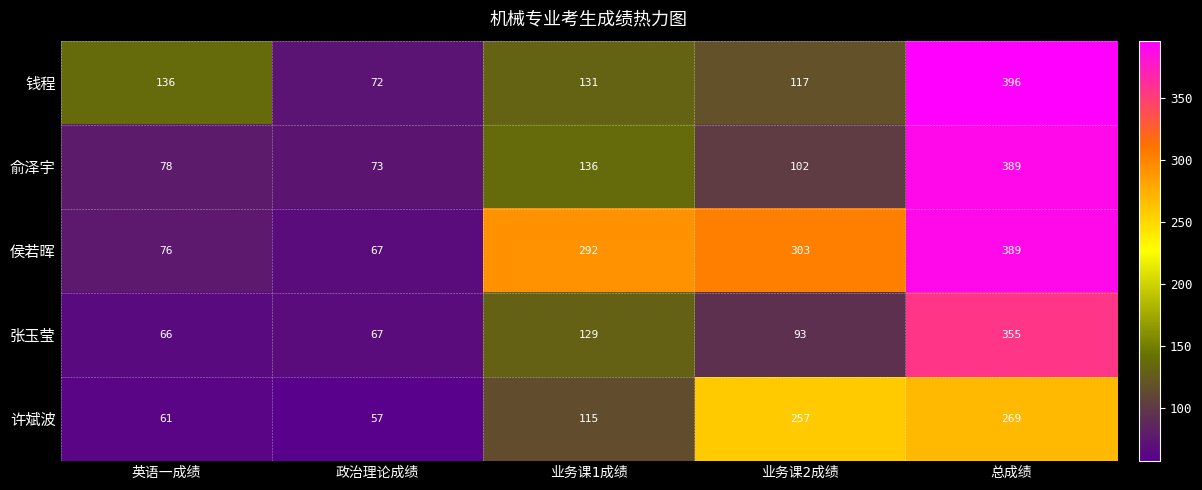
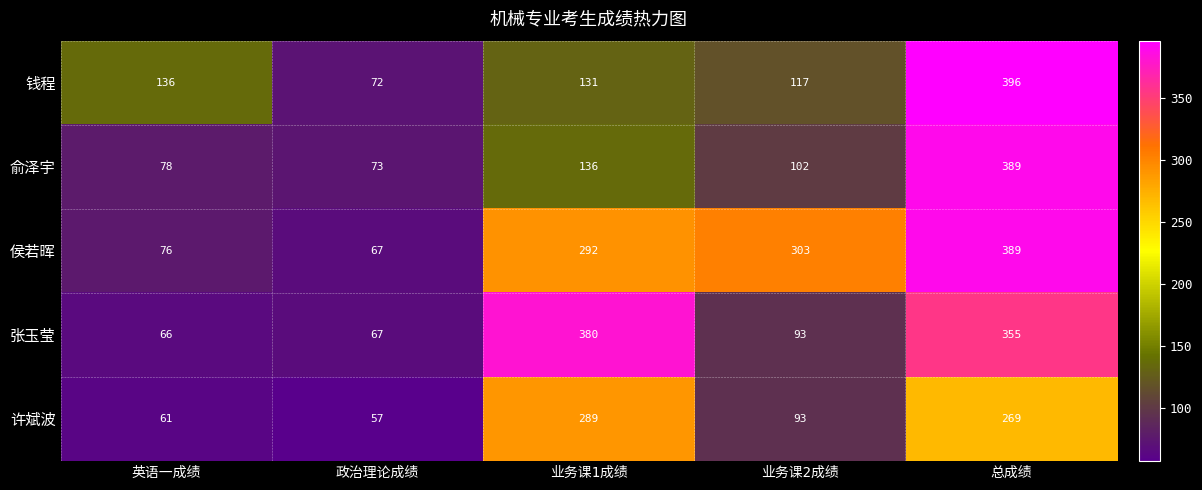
  {
    "钱程": {
      "英语一成绩": 136,
      "政治理论成绩": 72,
      "业务课1成绩": 131,
      "业务课2成绩": 117,
      "总成绩": 396
    },
    "俞泽宇": {
      "英语一成绩": 78,
      "政治理论成绩": 73,
      "业务课1成绩": 136,
      "业务课2成绩": 102,
      "总成绩": 389
    },
    "侯若晖": {
      "英语一成绩": 76,
      "政治理论成绩": 67,
      "业务课1成绩": 292,
      "业务课2成绩": 303,
      "总成绩": 389
    },
    "张玉莹": {
      "英语一成绩": 66,
      "政治理论成绩": 67,
-     "业务课1成绩": 129,
+     "业务课1成绩": 380,
      "业务课2成绩": 93,
      "总成绩": 355
    },
    "许斌波": {
      "英语一成绩": 61,
      "政治理论成绩": 57,
-     "业务课1成绩": 115,
-     "业务课2成绩": 257,
+     "业务课1成绩": 289,
+     "业务课2成绩": 93,
      "总成绩": 269
    }
  }
